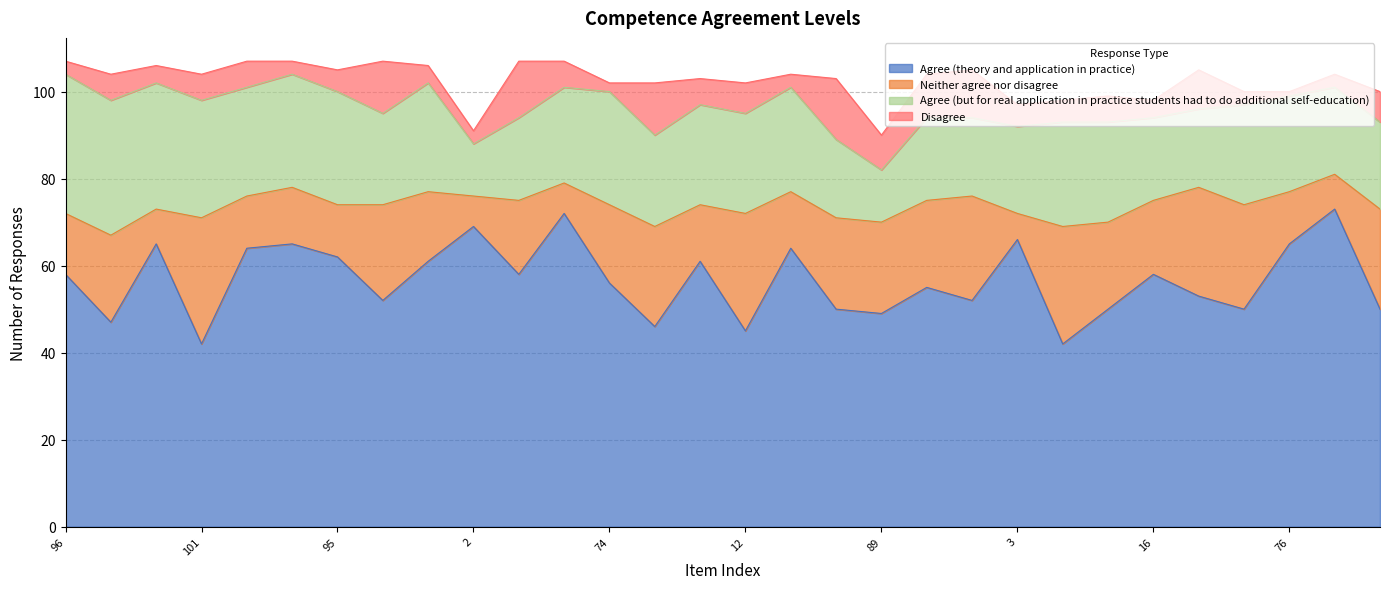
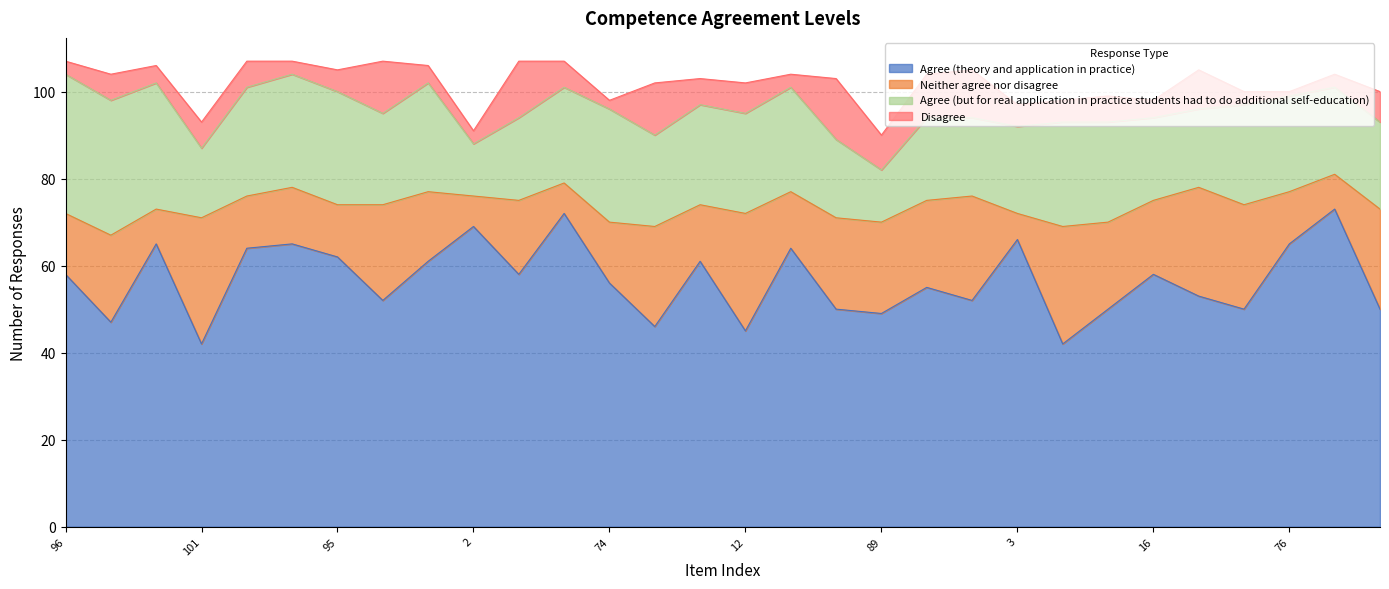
  {
    "Agree (theory and application in practice)": {
      "96": 58,
      "101": 42,
      "95": 62,
      "2": 69,
      "74": 56,
      "12": 45,
      "89": 49,
      "3": 66,
      "16": 58,
      "76": 65
    },
    "Neither agree nor disagree": {
      "96": 14,
      "101": 29,
      "95": 12,
      "2": 7,
-     "74": 18,
+     "74": 14,
      "12": 27,
      "89": 21,
      "3": 6,
      "16": 17,
      "76": 12
    },
    "Agree (but for real application in practice students had to do additional self-education)": {
      "96": 32,
-     "101": 27,
+     "101": 16,
      "95": 26,
      "2": 12,
      "74": 26,
      "12": 23,
      "89": 12
    },
    "Disagree": {
      "96": 3,
      "101": 6,
      "95": 5,
      "2": 3,
      "74": 2,
      "12": 7,
      "89": 8
    }
  }
